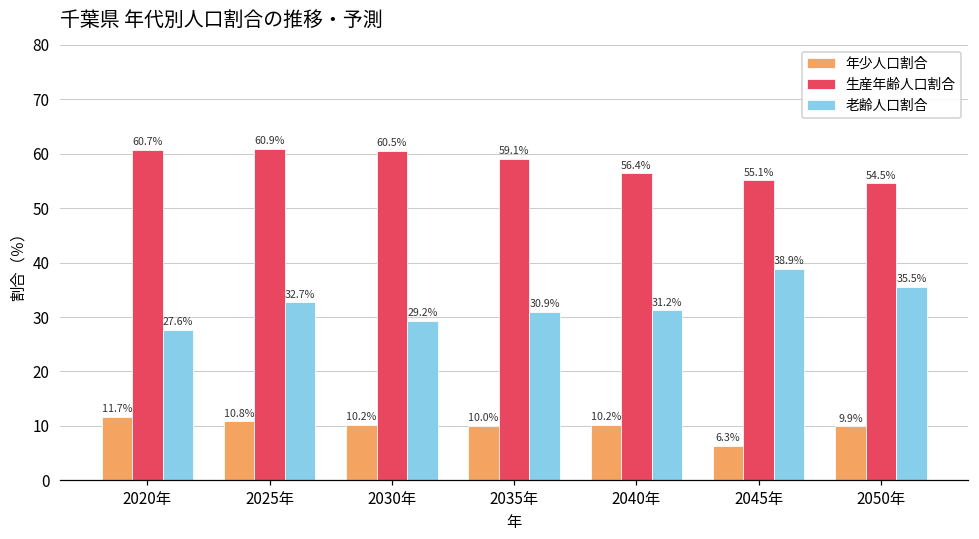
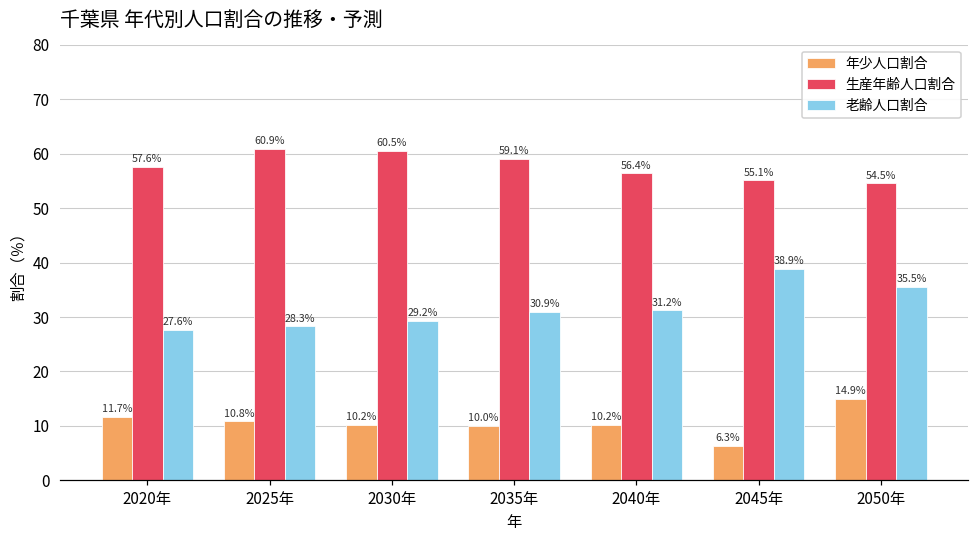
  {
    "年少人口割合": {
      "2020年": "11.7%",
      "2025年": "10.8%",
      "2030年": "10.2%",
      "2035年": "10.0%",
      "2040年": "10.2%",
      "2045年": "6.3%",
-     "2050年": "9.9%"
+     "2050年": "14.9%"
    },
    "生産年齢人口割合": {
-     "2020年": "60.7%",
+     "2020年": "57.6%",
      "2025年": "60.9%",
      "2030年": "60.5%",
      "2035年": "59.1%",
      "2040年": "56.4%",
      "2045年": "55.1%",
      "2050年": "54.5%"
    },
    "老齢人口割合": {
      "2020年": "27.6%",
-     "2025年": "32.7%",
+     "2025年": "28.3%",
      "2030年": "29.2%",
      "2035年": "30.9%",
      "2040年": "31.2%",
      "2045年": "38.9%",
      "2050年": "35.5%"
    }
  }
